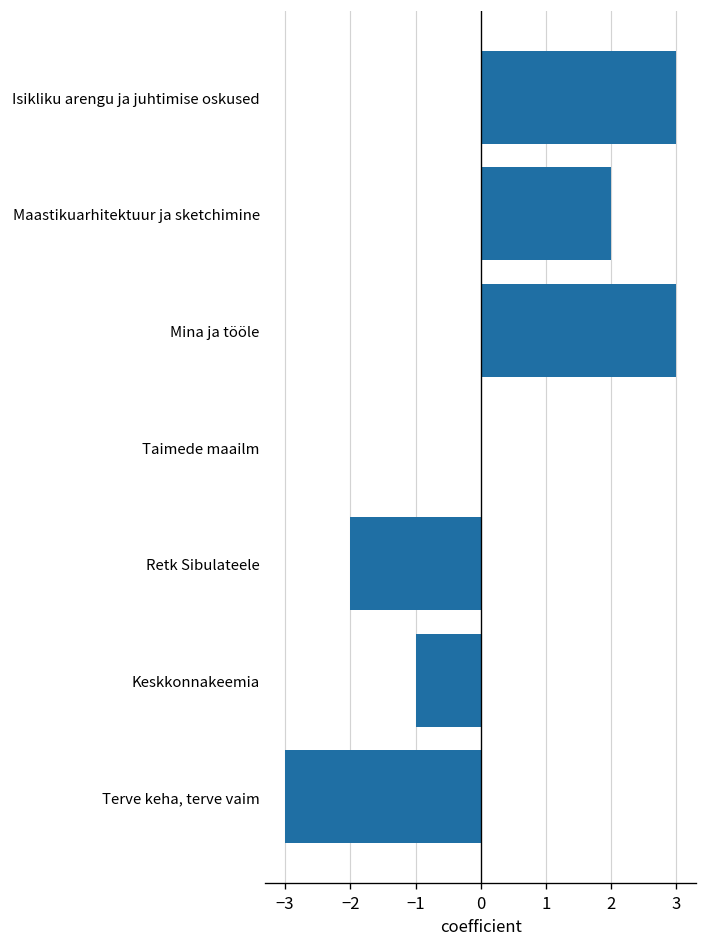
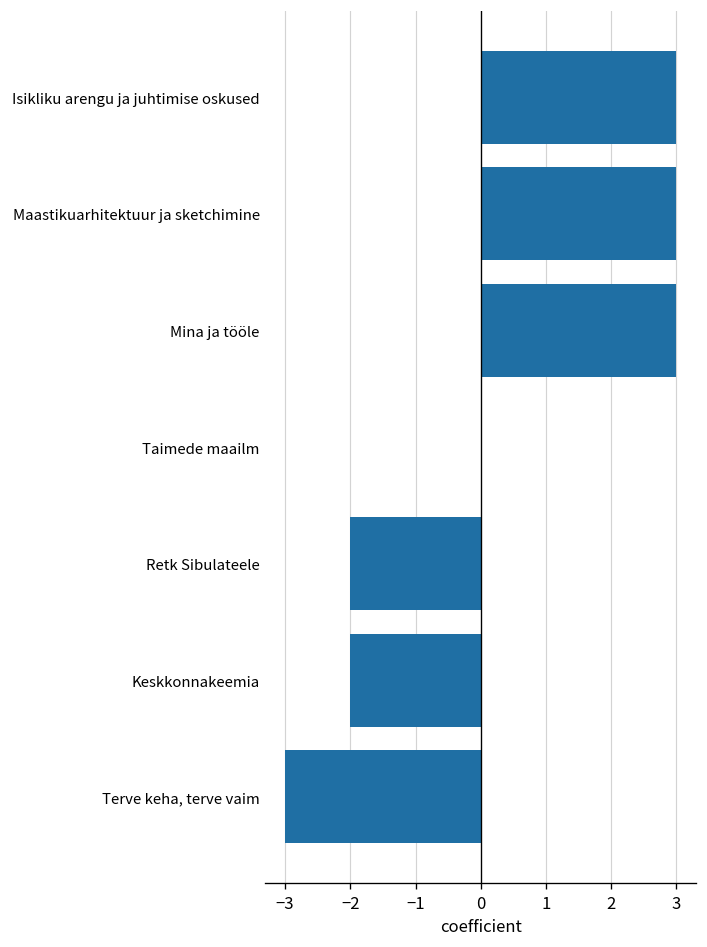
  {
    "Isikliku arengu ja juhtimise oskused": 3.0,
-   "Maastikuarhitektuur ja sketchimine": 2.0,
+   "Maastikuarhitektuur ja sketchimine": 3.0,
    "Mina ja tööle": 3.0,
    "Taimede maailm": 0.0,
    "Retk Sibulateele": -2.0,
-   "Keskkonnakeemia": -1.0,
+   "Keskkonnakeemia": -2.0,
    "Terve keha, terve vaim": -3.0
  }
